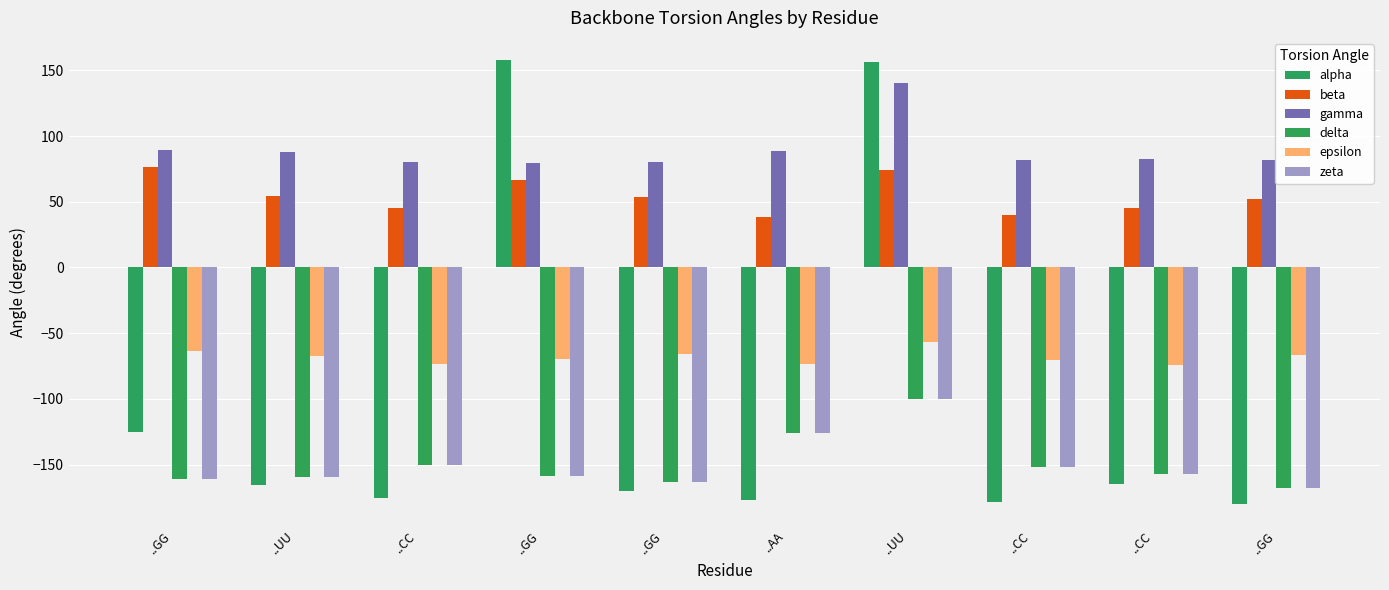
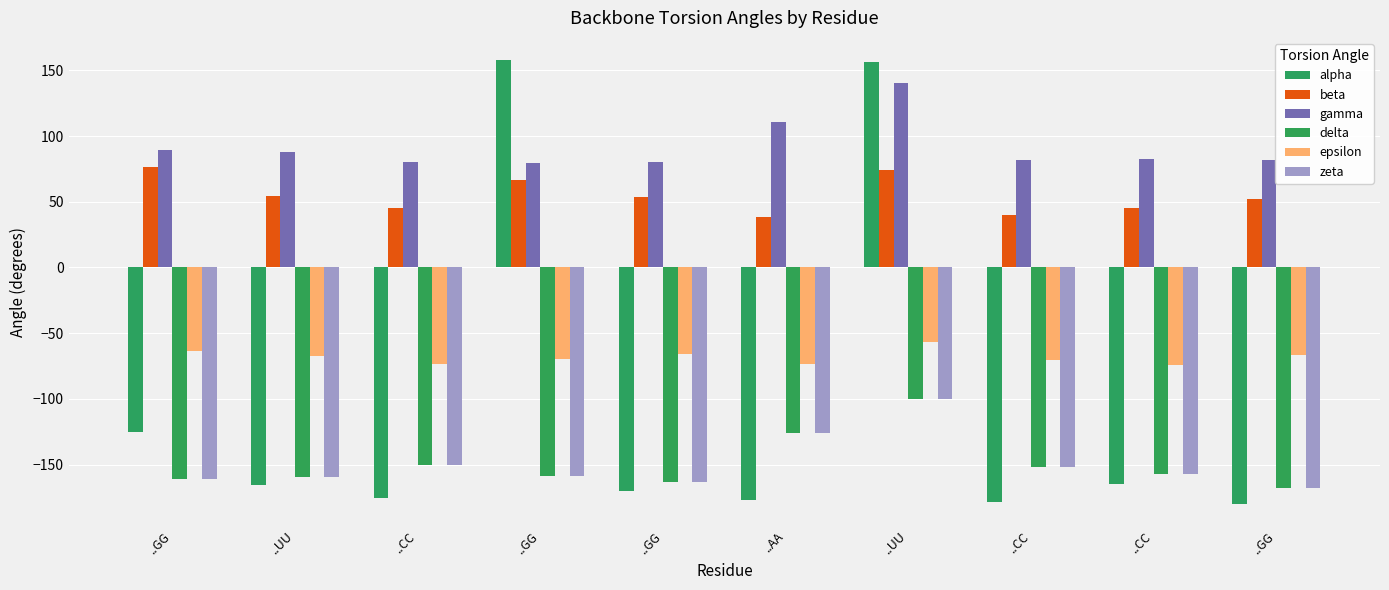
  {
    "beta": {
      "..AA": 38
    },
    "gamma": {
-     "..AA": 89
+     "..AA": 111
    },
    "epsilon": {
      "..AA": -74
    },
    "zeta": {
      "..AA": -126
    }
  }
